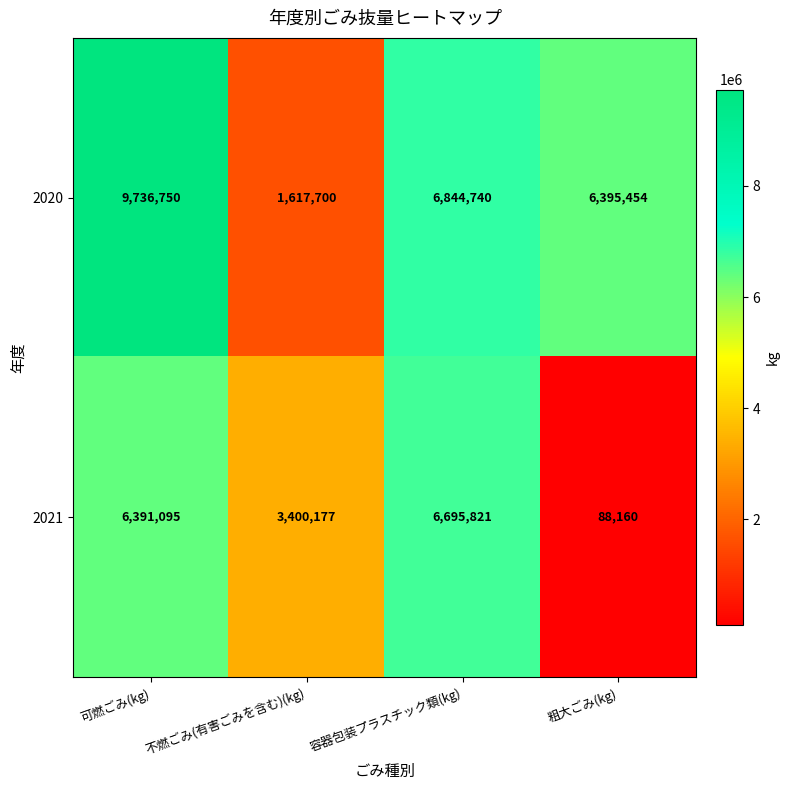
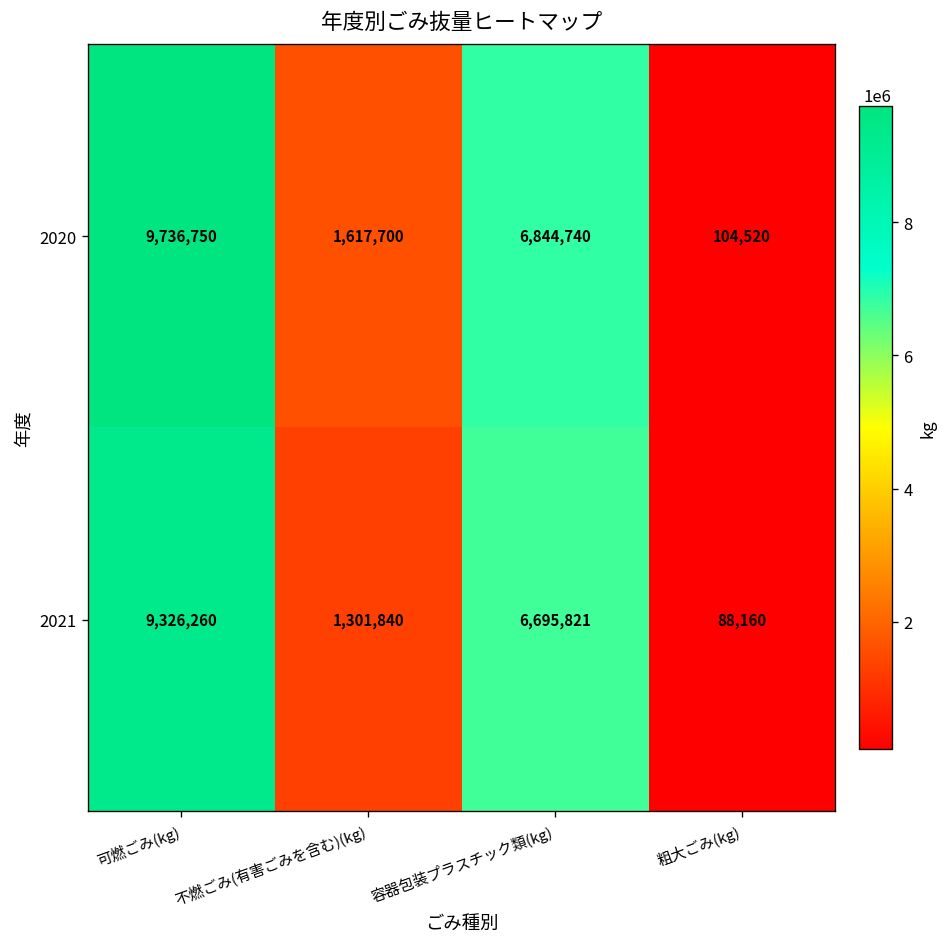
  {
    "2020": {
      "可燃ごみ(kg)": "9,736,750",
      "不燃ごみ(有害ごみを含む)(kg)": "1,617,700",
      "容器包装プラスチック類(kg)": "6,844,740",
-     "粗大ごみ(kg)": "6,395,454"
+     "粗大ごみ(kg)": "104,520"
    },
    "2021": {
-     "可燃ごみ(kg)": "6,391,095",
-     "不燃ごみ(有害ごみを含む)(kg)": "3,400,177",
+     "可燃ごみ(kg)": "9,326,260",
+     "不燃ごみ(有害ごみを含む)(kg)": "1,301,840",
      "容器包装プラスチック類(kg)": "6,695,821",
      "粗大ごみ(kg)": "88,160"
    }
  }
